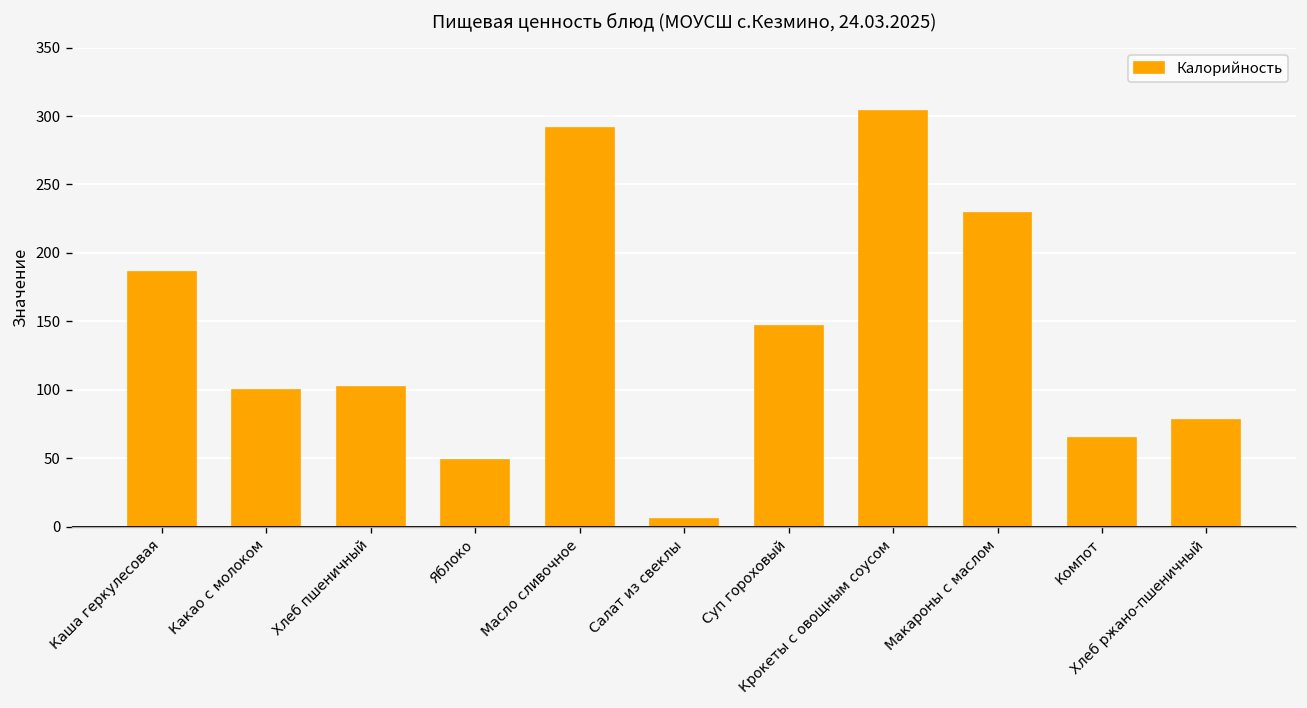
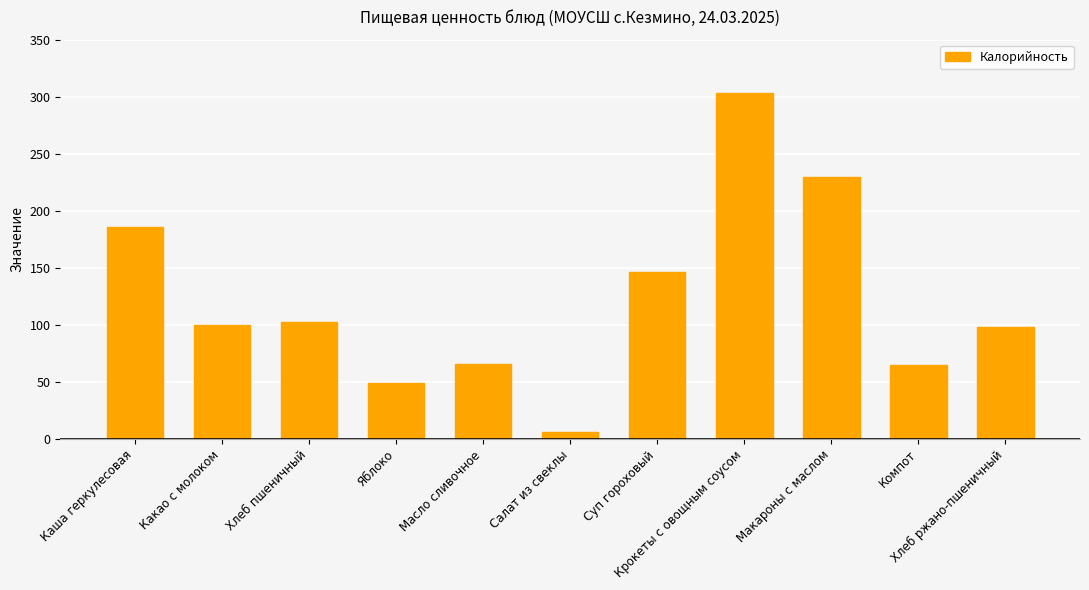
  {
    "Каша геркулесовая": 186,
    "Какао с молоком": 100,
    "Хлеб пшеничный": 102,
    "Яблоко": 49,
-   "Масло сливочное": 291,
+   "Масло сливочное": 66,
    "Салат из свеклы": 6,
    "Суп гороховый": 147,
    "Крокеты с овощным соусом": 303,
    "Макароны с маслом": 229,
    "Компот": 65,
-   "Хлеб ржано-пшеничный": 78
+   "Хлеб ржано-пшеничный": 98
  }
